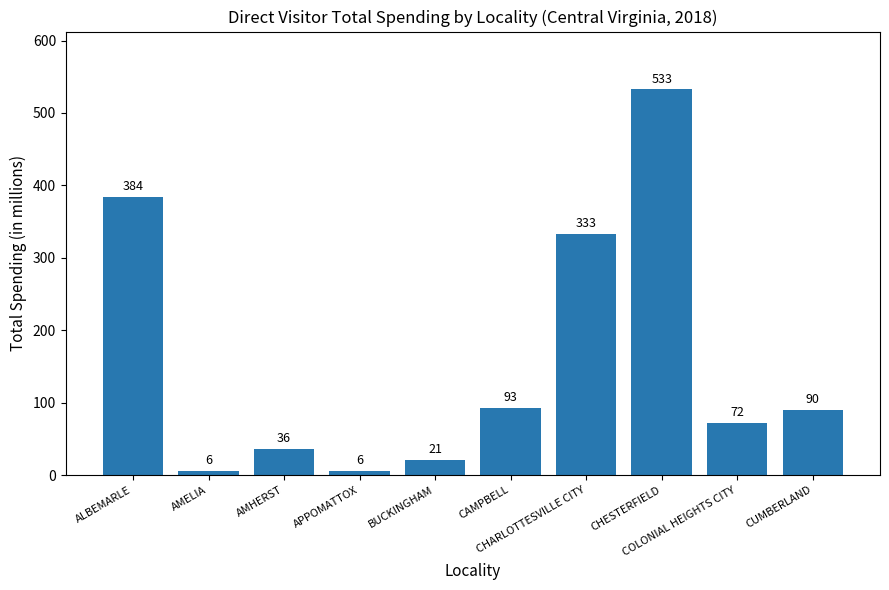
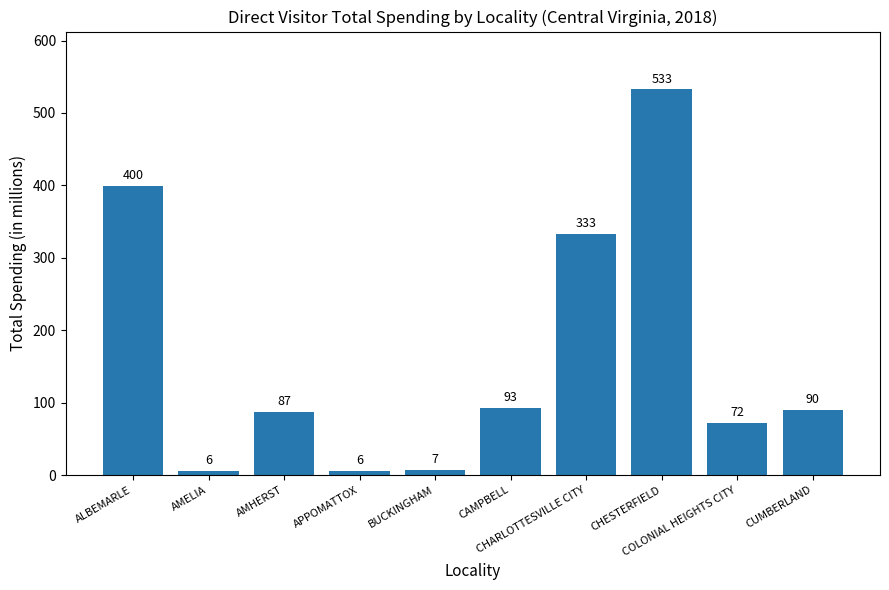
  {
-   "ALBEMARLE": 384,
+   "ALBEMARLE": 400,
    "AMELIA": 6,
-   "AMHERST": 36,
+   "AMHERST": 87,
    "APPOMATTOX": 6,
-   "BUCKINGHAM": 21,
+   "BUCKINGHAM": 7,
    "CAMPBELL": 93,
    "CHARLOTTESVILLE CITY": 333,
    "CHESTERFIELD": 533,
    "COLONIAL HEIGHTS CITY": 72,
    "CUMBERLAND": 90
  }
